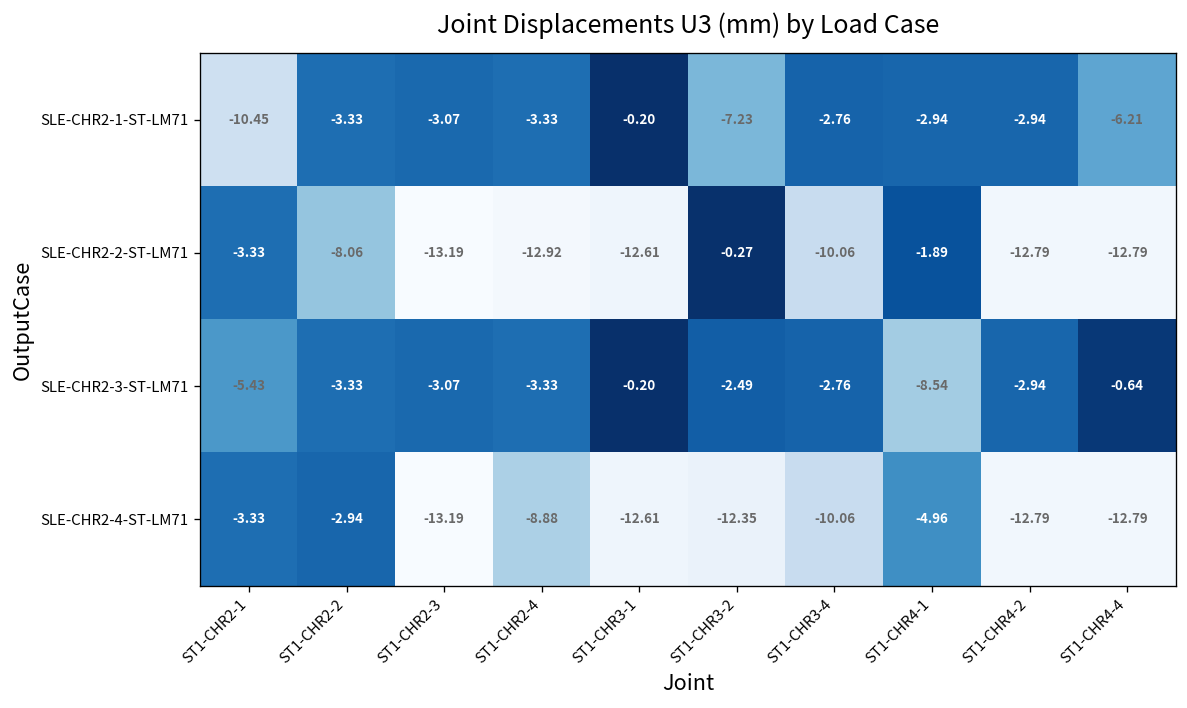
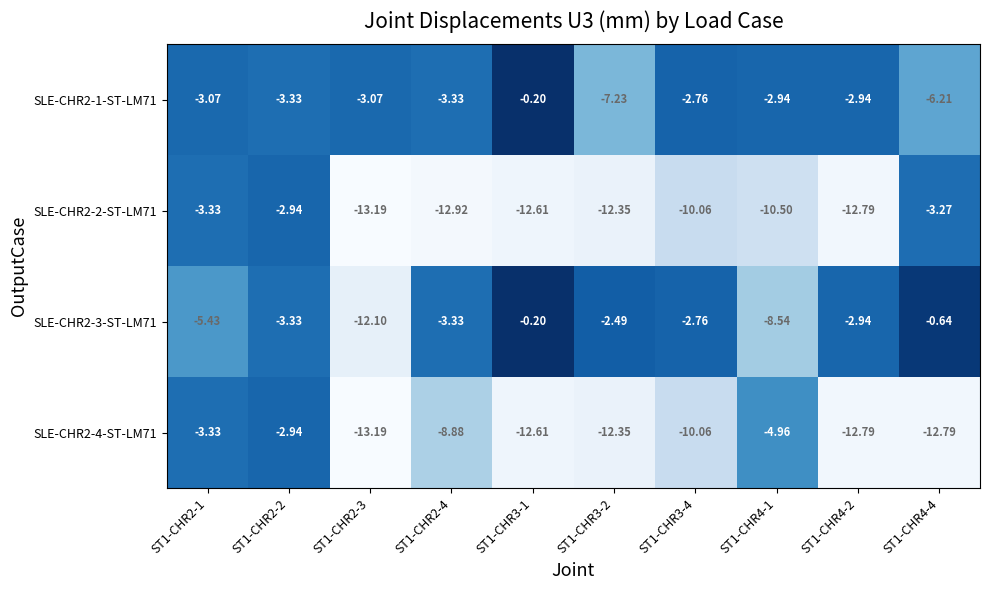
  {
    "SLE-CHR2-1-ST-LM71": {
-     "ST1-CHR2-1": -10.45,
+     "ST1-CHR2-1": -3.07,
      "ST1-CHR2-2": -3.33,
      "ST1-CHR2-3": -3.07,
      "ST1-CHR2-4": -3.33,
      "ST1-CHR3-1": -0.20,
      "ST1-CHR3-2": -7.23,
      "ST1-CHR3-4": -2.76,
      "ST1-CHR4-1": -2.94,
      "ST1-CHR4-2": -2.94,
      "ST1-CHR4-4": -6.21
    },
    "SLE-CHR2-2-ST-LM71": {
      "ST1-CHR2-1": -3.33,
-     "ST1-CHR2-2": -8.06,
+     "ST1-CHR2-2": -2.94,
      "ST1-CHR2-3": -13.19,
      "ST1-CHR2-4": -12.92,
      "ST1-CHR3-1": -12.61,
-     "ST1-CHR3-2": -0.27,
+     "ST1-CHR3-2": -12.35,
      "ST1-CHR3-4": -10.06,
-     "ST1-CHR4-1": -1.89,
+     "ST1-CHR4-1": -10.50,
      "ST1-CHR4-2": -12.79,
-     "ST1-CHR4-4": -12.79
+     "ST1-CHR4-4": -3.27
    },
    "SLE-CHR2-3-ST-LM71": {
      "ST1-CHR2-1": -5.43,
      "ST1-CHR2-2": -3.33,
-     "ST1-CHR2-3": -3.07,
+     "ST1-CHR2-3": -12.10,
      "ST1-CHR2-4": -3.33,
      "ST1-CHR3-1": -0.20,
      "ST1-CHR3-2": -2.49,
      "ST1-CHR3-4": -2.76,
      "ST1-CHR4-1": -8.54,
      "ST1-CHR4-2": -2.94,
      "ST1-CHR4-4": -0.64
    },
    "SLE-CHR2-4-ST-LM71": {
      "ST1-CHR2-1": -3.33,
      "ST1-CHR2-2": -2.94,
      "ST1-CHR2-3": -13.19,
      "ST1-CHR2-4": -8.88,
      "ST1-CHR3-1": -12.61,
      "ST1-CHR3-2": -12.35,
      "ST1-CHR3-4": -10.06,
      "ST1-CHR4-1": -4.96,
      "ST1-CHR4-2": -12.79,
      "ST1-CHR4-4": -12.79
    }
  }
